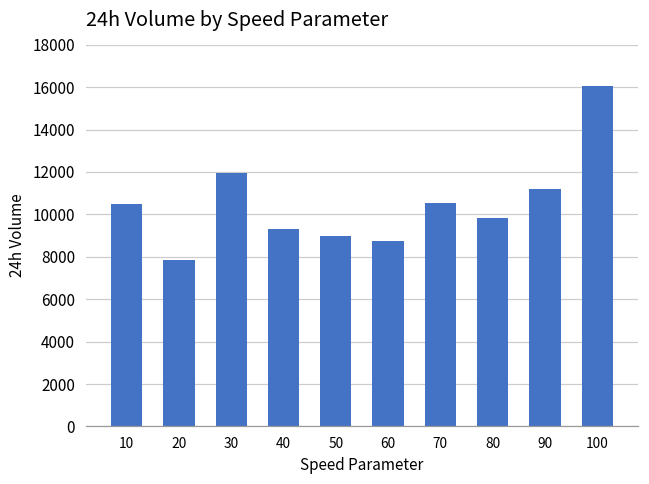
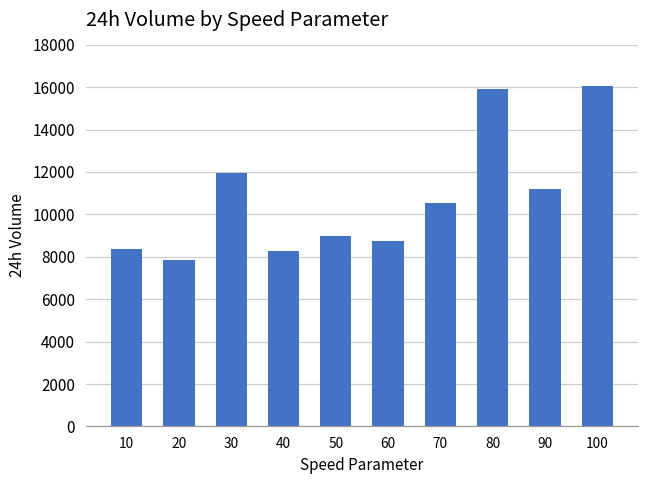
  {
-   "10": 10500,
+   "10": 8400,
    "20": 7900,
    "30": 11900,
-   "40": 9300,
+   "40": 8300,
    "50": 9000,
    "60": 8800,
    "70": 10500,
-   "80": 9800,
+   "80": 15900,
    "90": 11200,
    "100": 16000
  }
